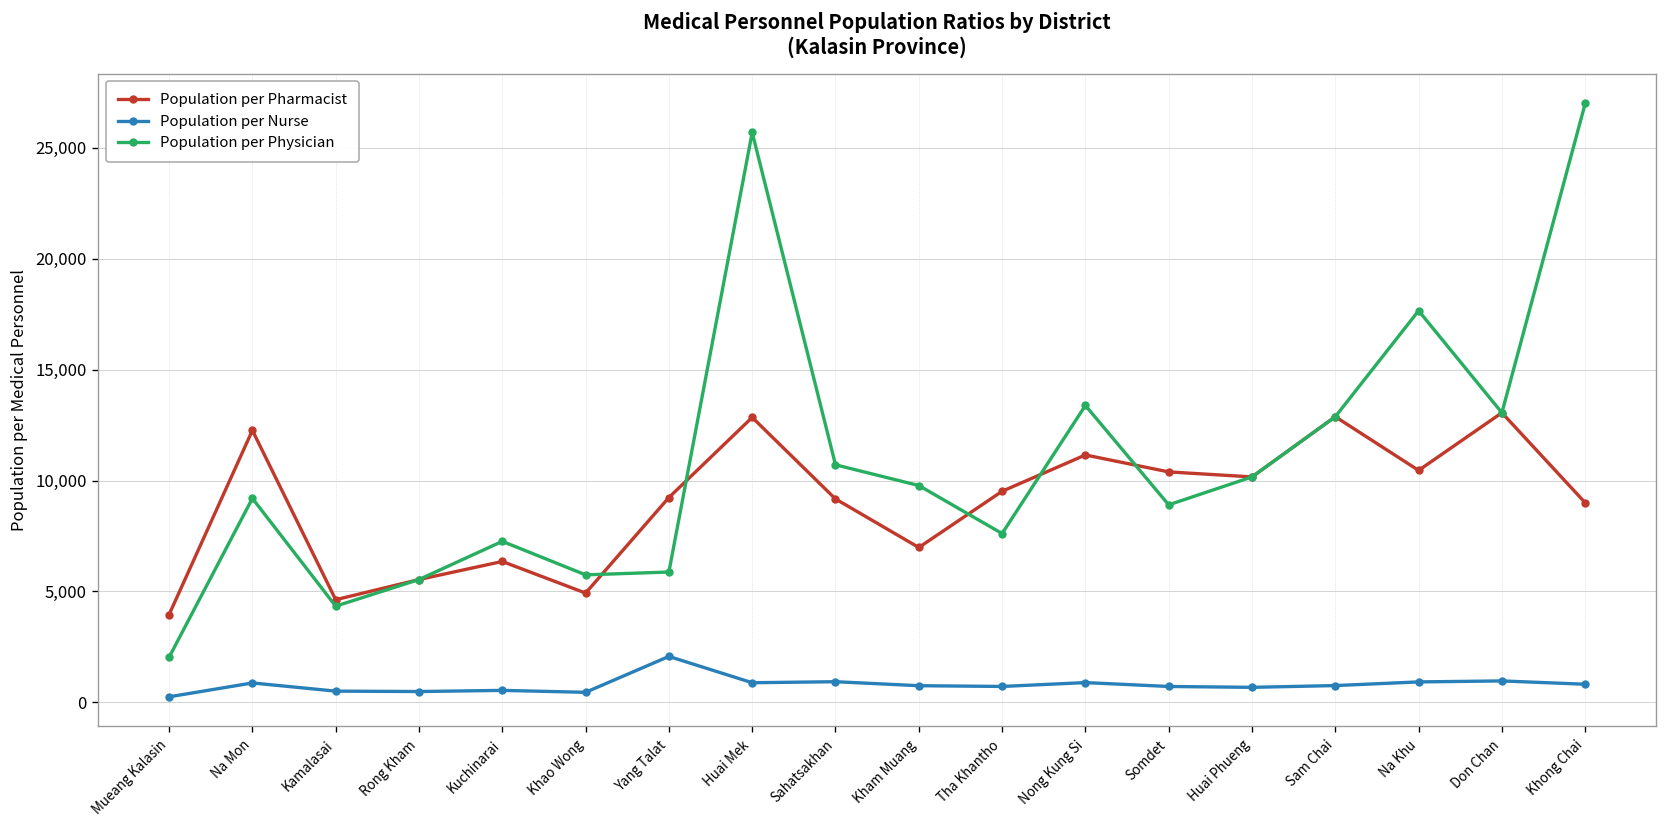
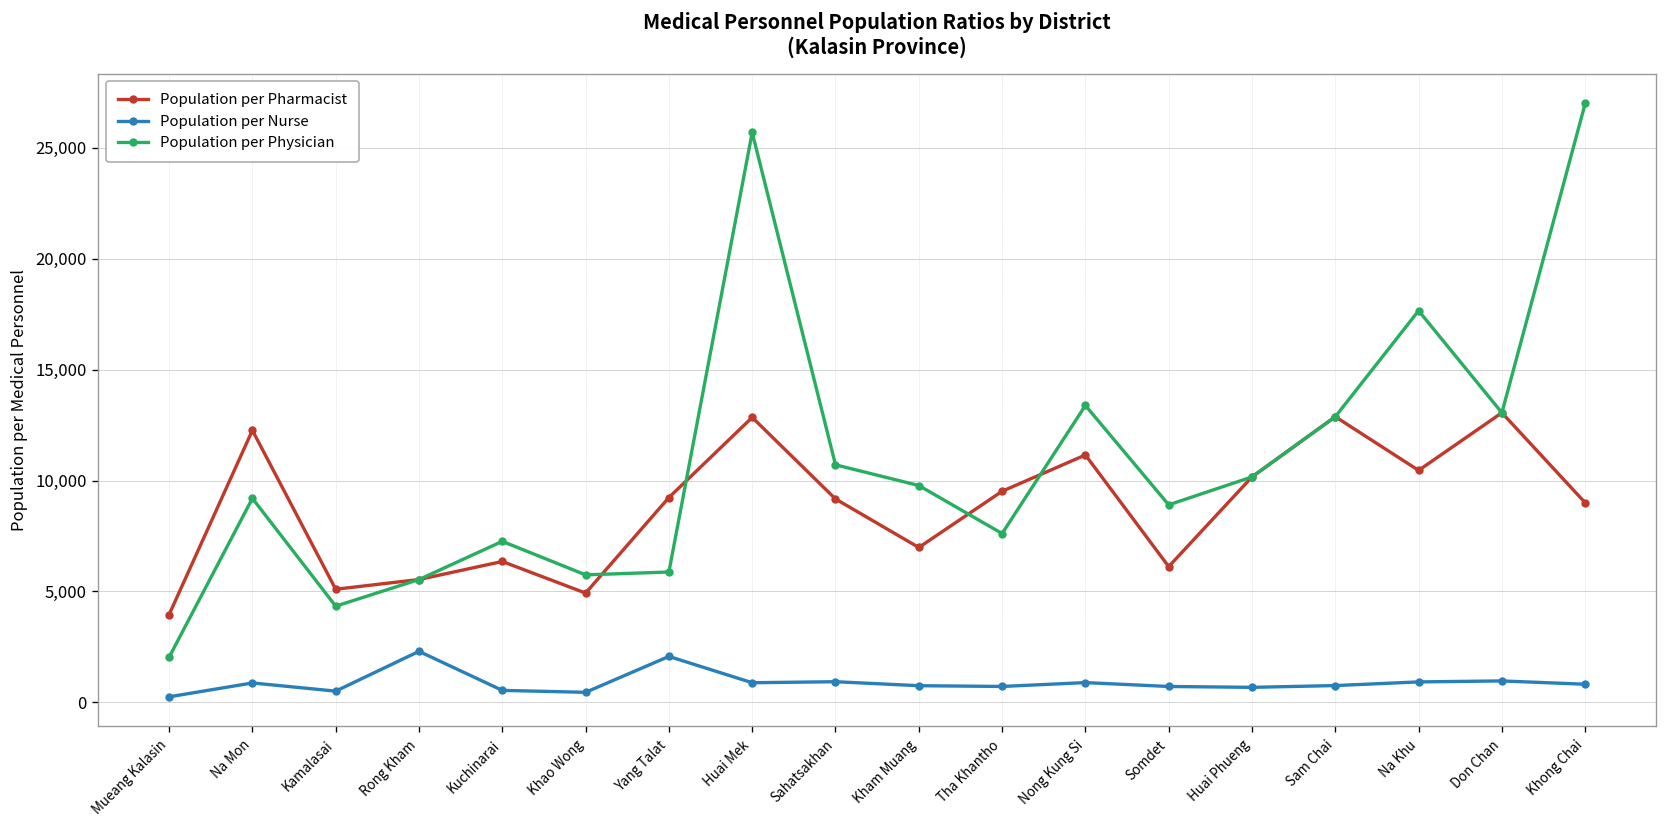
  {
    "Population per Pharmacist": {
      "Mueang Kalasin": "4,000",
      "Na Mon": "12,300",
-     "Kamalasai": "4,600",
+     "Kamalasai": "5,100",
      "Kuchinarai": "6,400",
      "Khao Wong": "4,900",
      "Yang Talat": "9,200",
      "Huai Mek": "12,800",
      "Sahatsakhan": "9,200",
      "Kham Muang": "7,000",
      "Tha Khantho": "9,500",
      "Nong Kung Si": "11,200",
-     "Somdet": "10,400",
+     "Somdet": "6,100",
      "Na Khu": "10,500",
      "Khong Chai": "9,000"
    },
    "Population per Nurse": {
      "Mueang Kalasin": "300",
      "Na Mon": "900",
      "Kamalasai": "500",
-     "Rong Kham": "500",
+     "Rong Kham": "2,300",
      "Kuchinarai": "500",
      "Khao Wong": "500",
      "Yang Talat": "2,100",
      "Huai Mek": "900",
      "Sahatsakhan": "900",
      "Kham Muang": "800",
      "Tha Khantho": "700",
      "Nong Kung Si": "900",
      "Somdet": "700",
      "Huai Phueng": "700",
      "Sam Chai": "800",
      "Na Khu": "900",
      "Don Chan": "1,000",
      "Khong Chai": "800"
    },
    "Population per Physician": {
      "Mueang Kalasin": "2,000",
      "Na Mon": "9,200",
      "Kamalasai": "4,300",
      "Kuchinarai": "7,300",
      "Khao Wong": "5,800",
      "Yang Talat": "5,900",
      "Huai Mek": "25,700",
      "Sahatsakhan": "10,700",
      "Kham Muang": "9,800",
      "Tha Khantho": "7,600",
      "Nong Kung Si": "13,400",
      "Somdet": "8,900",
      "Na Khu": "17,700",
      "Khong Chai": "27,000"
    }
  }
